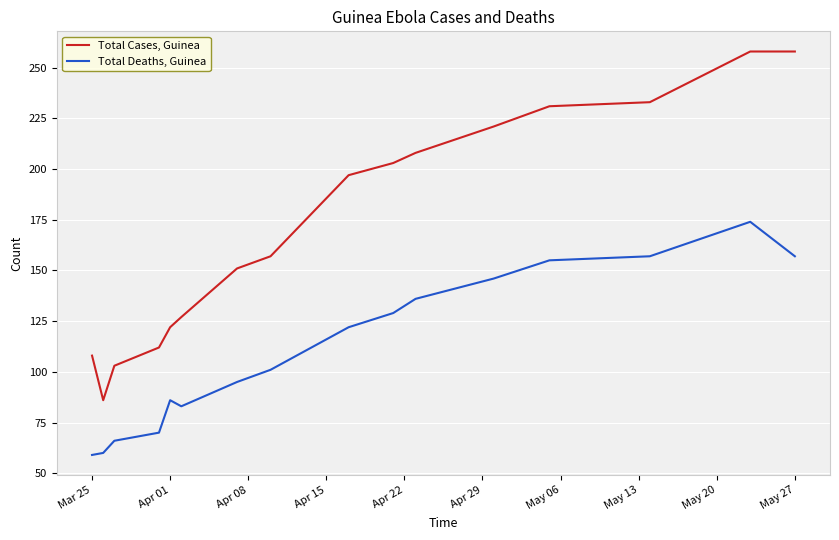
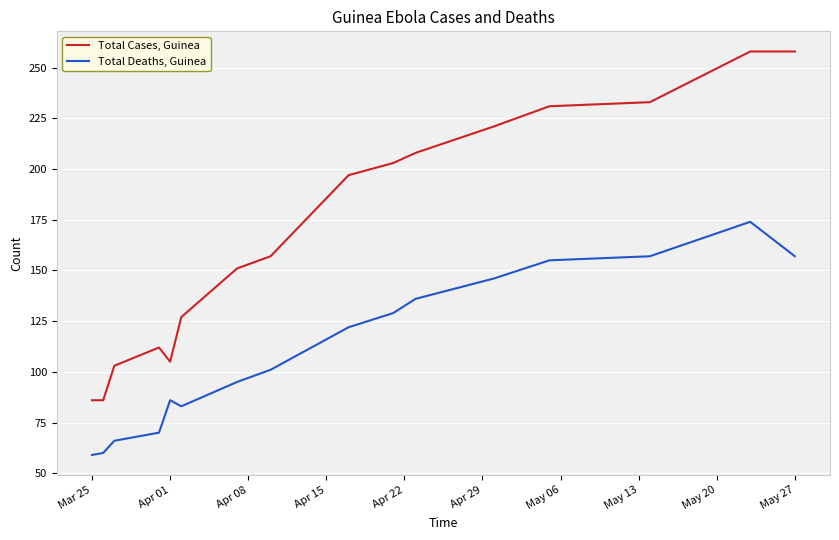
  {
    "Total Cases, Guinea": {
-     "Mar 25": 108,
-     "Apr 01": 122,
+     "Mar 25": 86,
+     "Apr 01": 105,
      "May 27": 258
    },
    "Total Deaths, Guinea": {
      "Mar 25": 59,
      "Apr 01": 86,
      "May 27": 157
    }
  }
